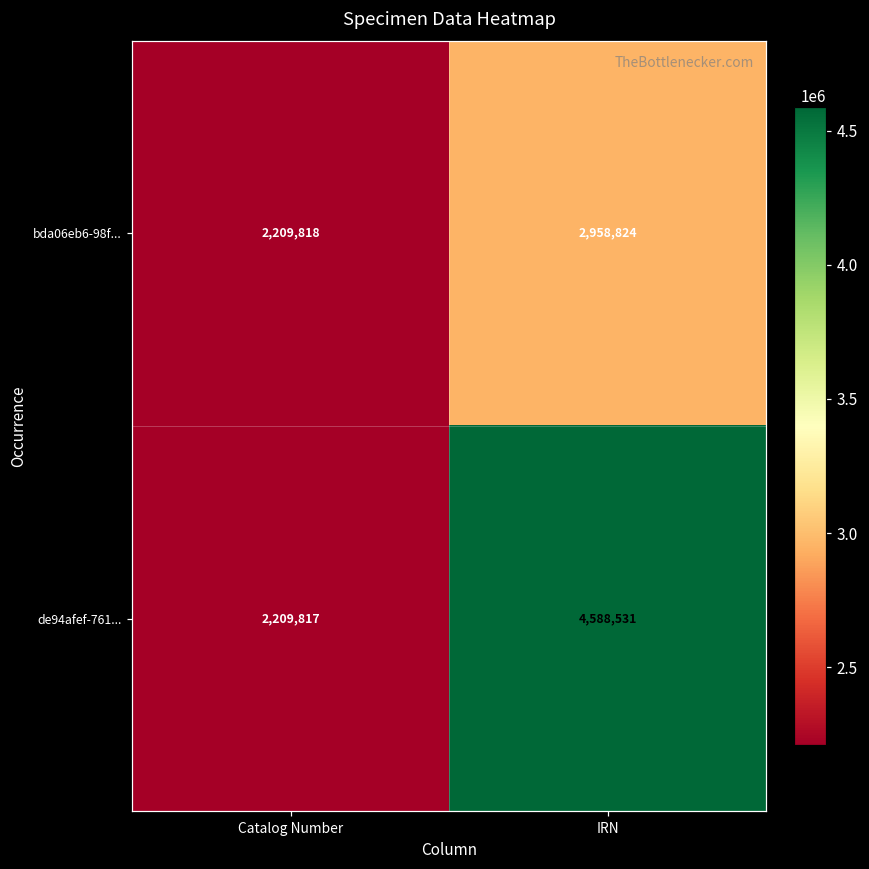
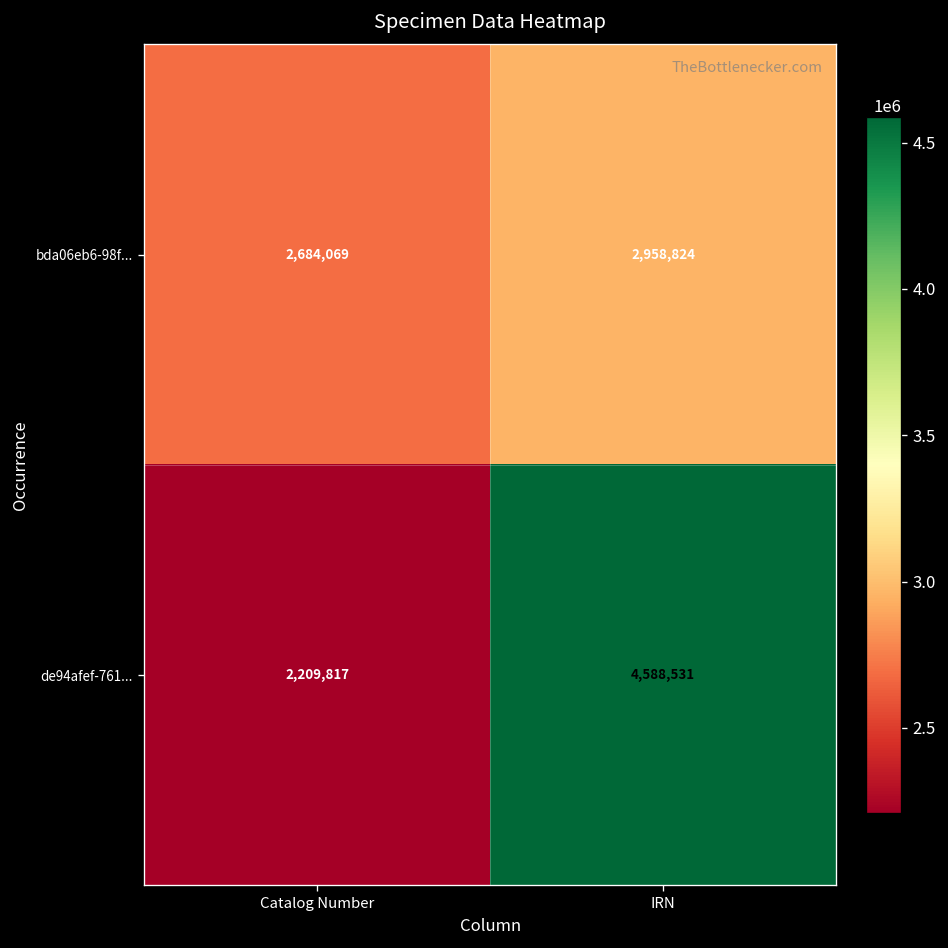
  {
    "bda06eb6-98f...": {
-     "Catalog Number": "2,209,818"
+     "Catalog Number": "2,684,069"
    },
    "de94afef-761...": {
      "Catalog Number": "2,209,817",
      "IRN": "4,588,531"
    }
  }
